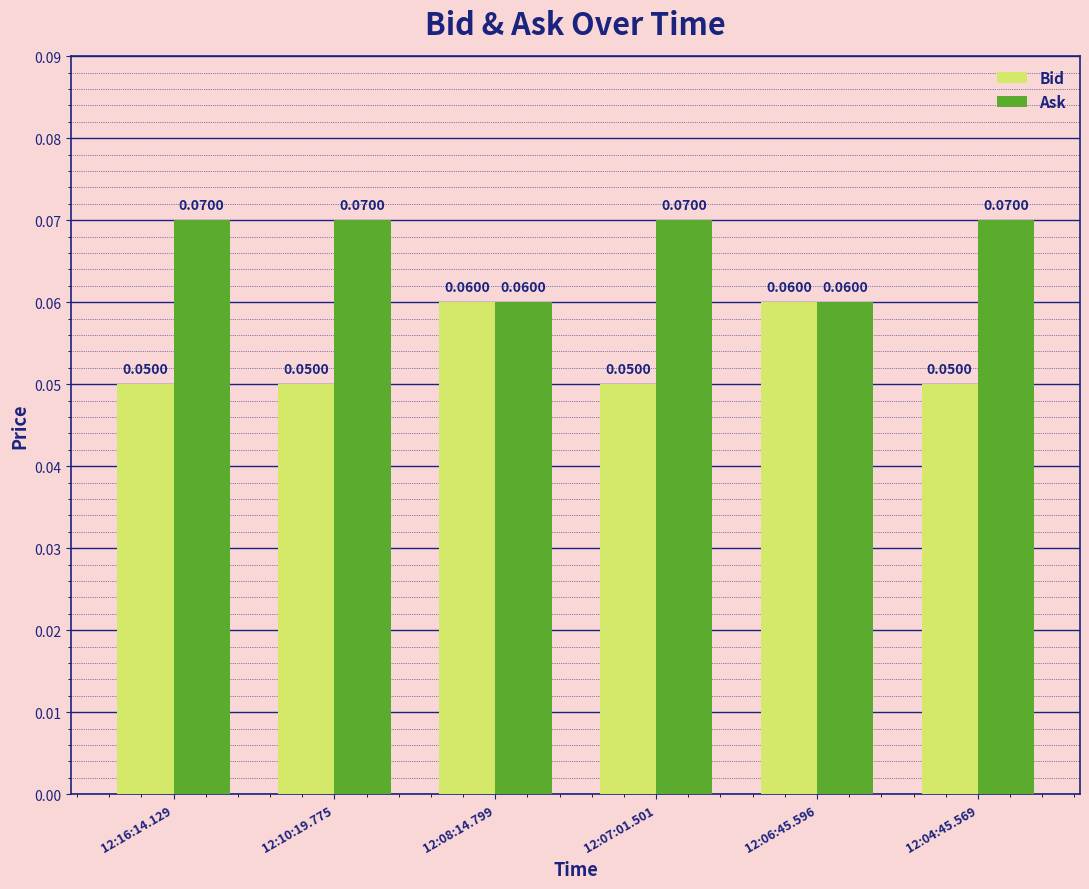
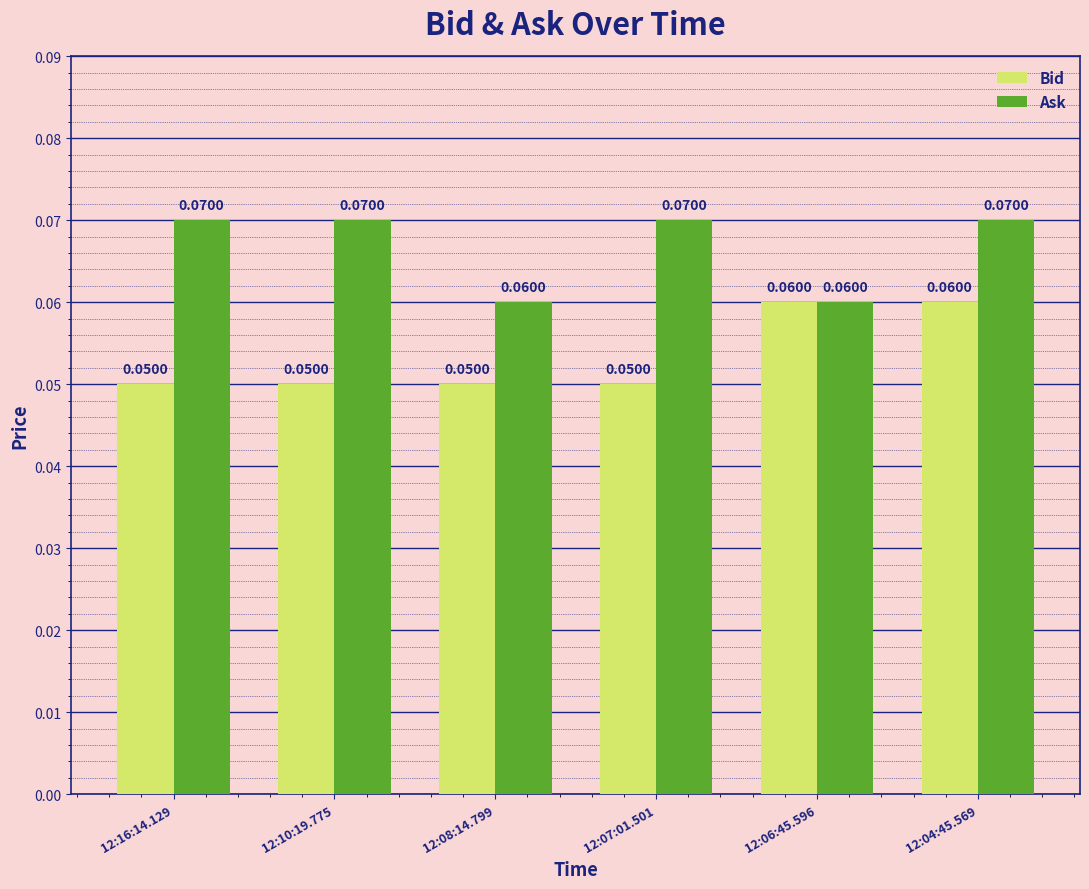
  {
    "Bid": {
      "12:16:14.129": 0.0500,
      "12:10:19.775": 0.0500,
-     "12:08:14.799": 0.0600,
+     "12:08:14.799": 0.0500,
      "12:07:01.501": 0.0500,
      "12:06:45.596": 0.0600,
-     "12:04:45.569": 0.0500
+     "12:04:45.569": 0.0600
    },
    "Ask": {
      "12:16:14.129": 0.0700,
      "12:10:19.775": 0.0700,
      "12:08:14.799": 0.0600,
      "12:07:01.501": 0.0700,
      "12:06:45.596": 0.0600,
      "12:04:45.569": 0.0700
    }
  }
